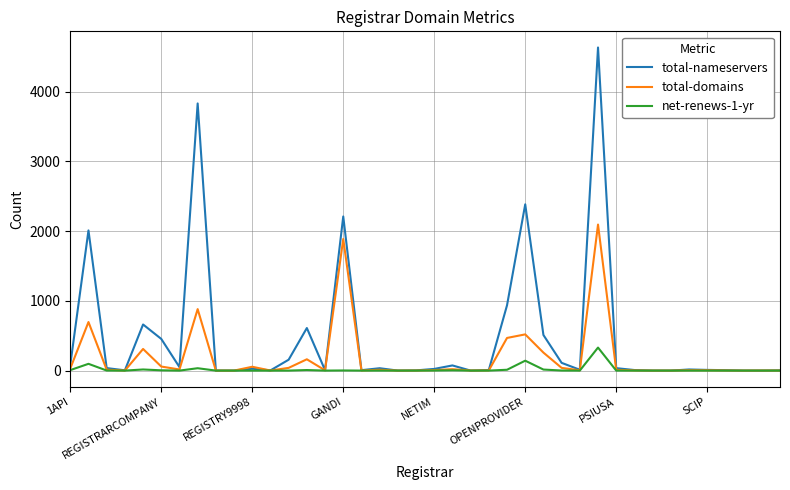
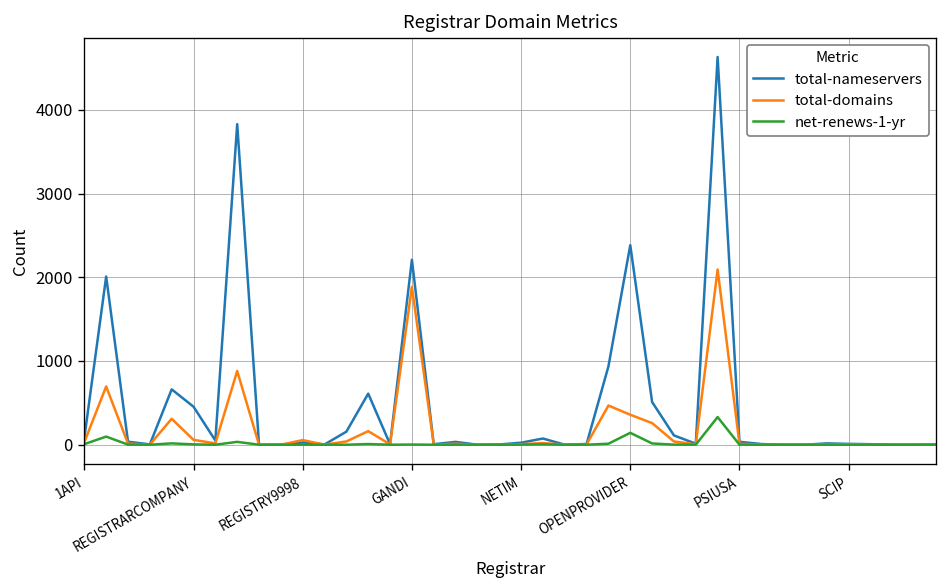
  {
    "total-nameservers": {
      "1API": 100,
      "REGISTRARCOMPANY": 500,
      "GANDI": 2200,
      "OPENPROVIDER": 2400
    },
    "total-domains": {
      "REGISTRARCOMPANY": 100,
      "GANDI": 1900,
-     "OPENPROVIDER": 500
+     "OPENPROVIDER": 400
    },
    "net-renews-1-yr": {
      "REGISTRARCOMPANY": 0,
      "GANDI": 0,
      "OPENPROVIDER": 100
    }
  }
